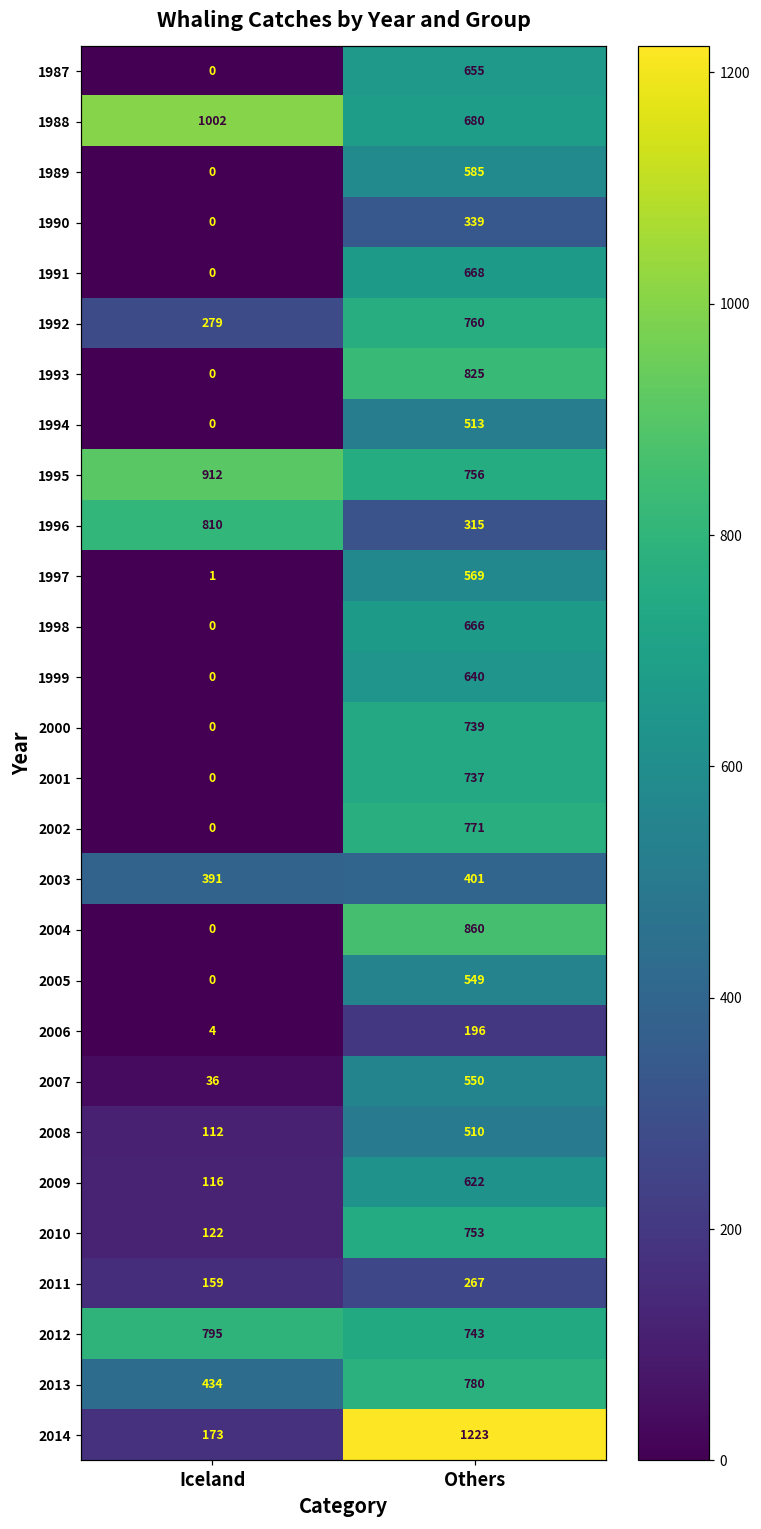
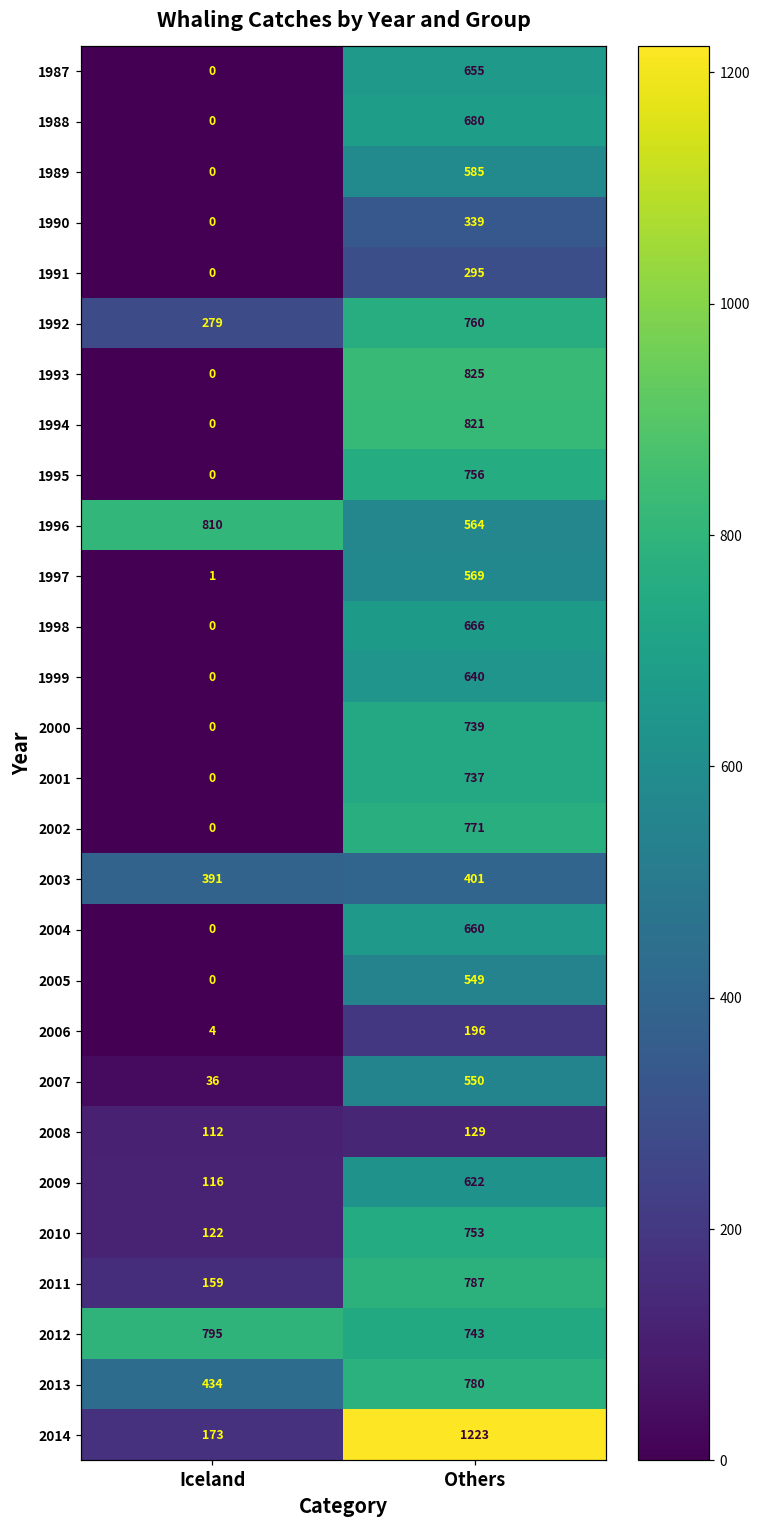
  {
    "1987": {
      "Iceland": 0,
      "Others": 655
    },
    "1988": {
-     "Iceland": 1002,
+     "Iceland": 0,
      "Others": 680
    },
    "1989": {
      "Iceland": 0,
      "Others": 585
    },
    "1990": {
      "Iceland": 0,
      "Others": 339
    },
    "1991": {
      "Iceland": 0,
-     "Others": 668
+     "Others": 295
    },
    "1992": {
      "Iceland": 279,
      "Others": 760
    },
    "1993": {
      "Iceland": 0,
      "Others": 825
    },
    "1994": {
      "Iceland": 0,
-     "Others": 513
+     "Others": 821
    },
    "1995": {
-     "Iceland": 912,
+     "Iceland": 0,
      "Others": 756
    },
    "1996": {
      "Iceland": 810,
-     "Others": 315
+     "Others": 564
    },
    "1997": {
      "Iceland": 1,
      "Others": 569
    },
    "1998": {
      "Iceland": 0,
      "Others": 666
    },
    "1999": {
      "Iceland": 0,
      "Others": 640
    },
    "2000": {
      "Iceland": 0,
      "Others": 739
    },
    "2001": {
      "Iceland": 0,
      "Others": 737
    },
    "2002": {
      "Iceland": 0,
      "Others": 771
    },
    "2003": {
      "Iceland": 391,
      "Others": 401
    },
    "2004": {
      "Iceland": 0,
-     "Others": 860
+     "Others": 660
    },
    "2005": {
      "Iceland": 0,
      "Others": 549
    },
    "2006": {
      "Iceland": 4,
      "Others": 196
    },
    "2007": {
      "Iceland": 36,
      "Others": 550
    },
    "2008": {
      "Iceland": 112,
-     "Others": 510
+     "Others": 129
    },
    "2009": {
      "Iceland": 116,
      "Others": 622
    },
    "2010": {
      "Iceland": 122,
      "Others": 753
    },
    "2011": {
      "Iceland": 159,
-     "Others": 267
+     "Others": 787
    },
    "2012": {
      "Iceland": 795,
      "Others": 743
    },
    "2013": {
      "Iceland": 434,
      "Others": 780
    },
    "2014": {
      "Iceland": 173,
      "Others": 1223
    }
  }
